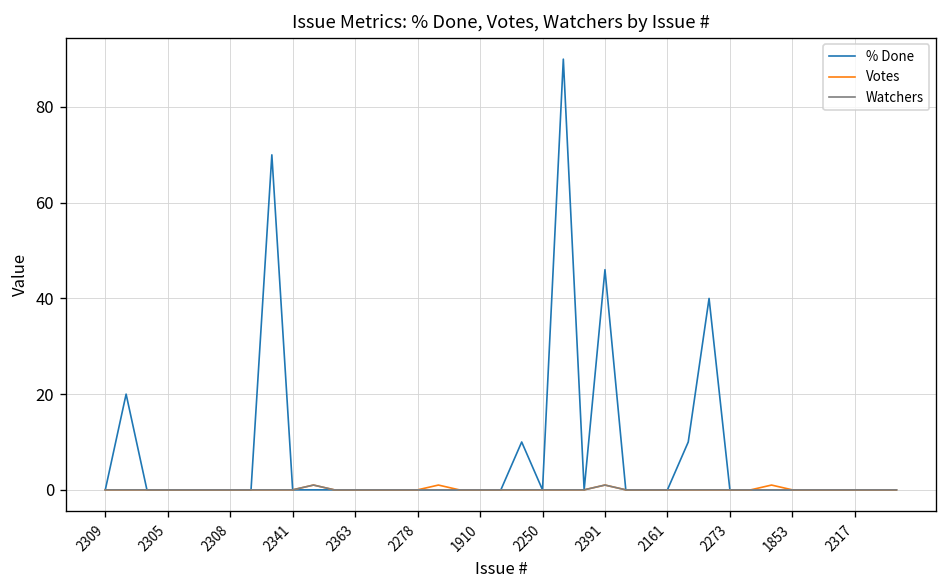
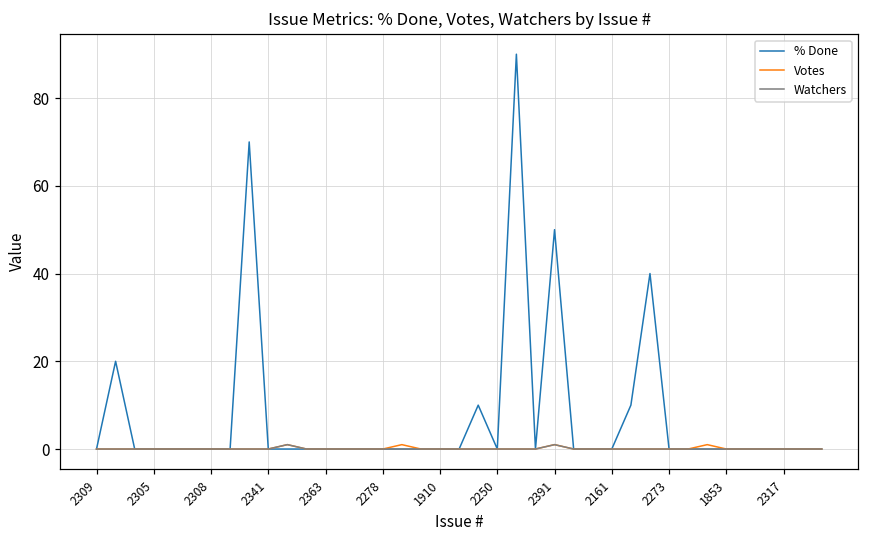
  {
    "% Done": {
-     "2391": 46
+     "2391": 50
    }
  }
